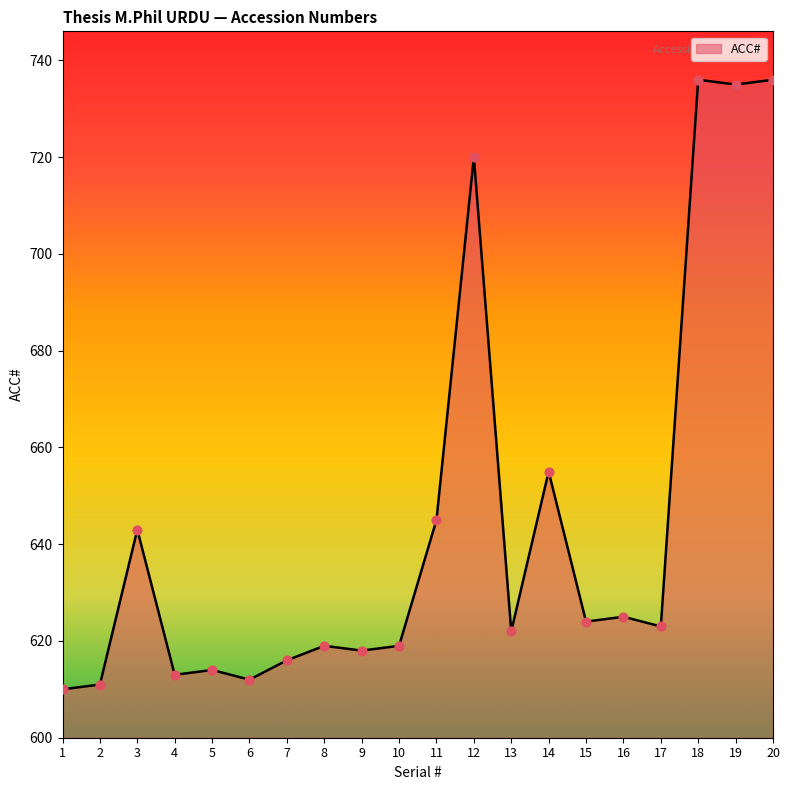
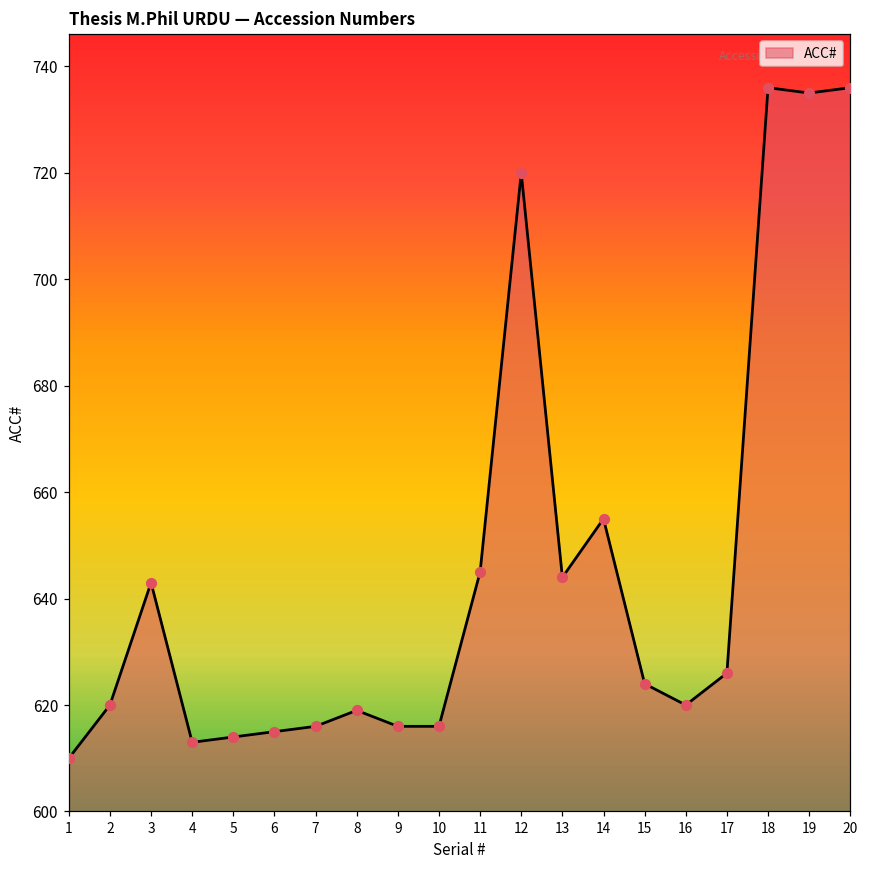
  {
    "1": 610,
-   "2": 611,
+   "2": 620,
    "3": 643,
    "4": 613,
    "5": 614,
-   "6": 612,
+   "6": 615,
    "7": 616,
    "8": 619,
-   "9": 618,
-   "10": 619,
+   "9": 616,
+   "10": 616,
    "11": 645,
    "12": 720,
-   "13": 622,
+   "13": 644,
    "14": 655,
    "15": 624,
-   "16": 625,
-   "17": 623,
+   "16": 620,
+   "17": 626,
    "18": 736,
    "19": 735,
    "20": 736
  }
